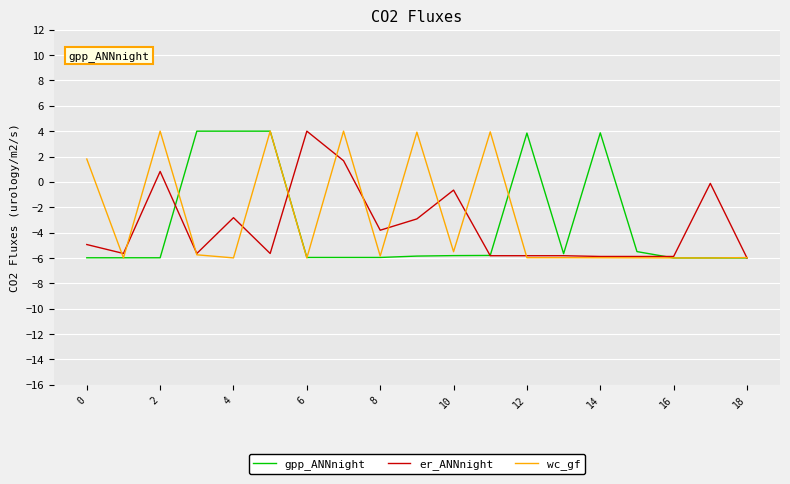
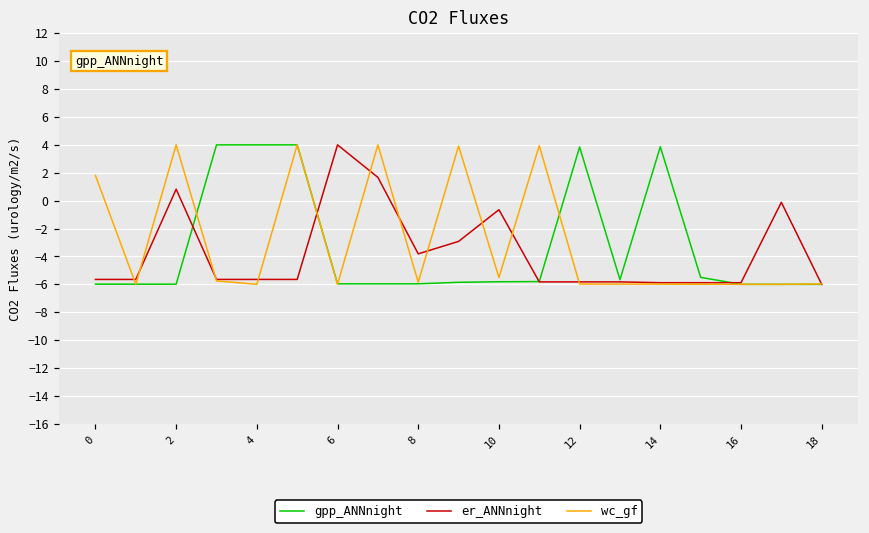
  {
    "gpp_ANNnight": {
      "0": -6.0,
      "2": -6.0,
      "4": 4.0,
      "10": -5.8,
      "12": 3.8,
      "14": 3.9
    },
    "er_ANNnight": {
-     "0": -4.9,
+     "0": -5.6,
      "2": 0.8,
-     "4": -2.8,
+     "4": -5.6,
      "6": 4.0,
      "8": -3.8,
      "10": -0.6
    },
    "wc_gf": {
      "0": 1.8,
      "2": 4.0,
      "4": -6.0,
      "10": -5.5
    }
  }
